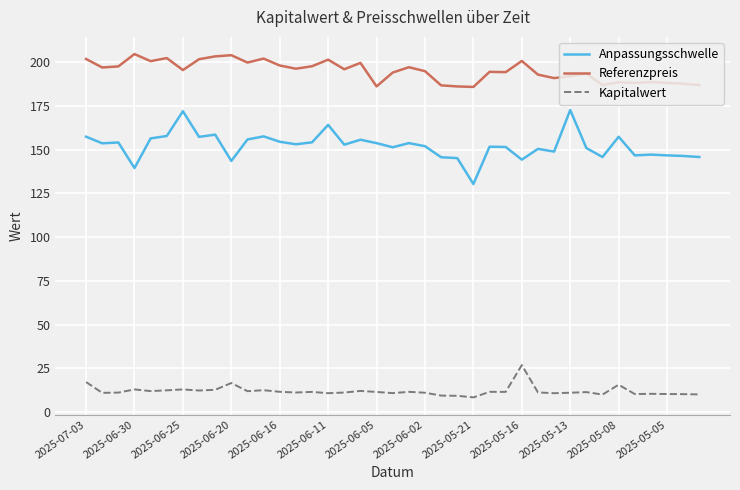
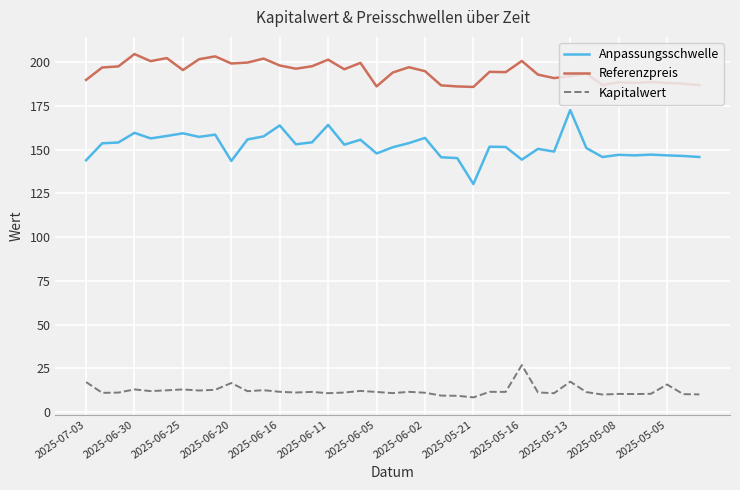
  {
    "Anpassungsschwelle": {
-     "2025-07-03": 157,
-     "2025-06-30": 140,
-     "2025-06-25": 172,
+     "2025-07-03": 144,
+     "2025-06-30": 160,
+     "2025-06-25": 159,
      "2025-06-20": 144,
-     "2025-06-16": 155,
+     "2025-06-16": 164,
      "2025-06-11": 164,
-     "2025-06-05": 154,
-     "2025-06-02": 152,
+     "2025-06-05": 148,
+     "2025-06-02": 157,
      "2025-05-21": 130,
      "2025-05-16": 144,
      "2025-05-13": 173,
-     "2025-05-08": 157,
+     "2025-05-08": 147,
      "2025-05-05": 147
    },
    "Referenzpreis": {
-     "2025-07-03": 202,
+     "2025-07-03": 190,
      "2025-06-30": 205,
      "2025-06-25": 196,
-     "2025-06-20": 204,
+     "2025-06-20": 199,
      "2025-06-16": 198,
      "2025-06-11": 201,
      "2025-06-05": 186,
      "2025-06-02": 195,
      "2025-05-21": 186,
      "2025-05-16": 201
    },
    "Kapitalwert": {
      "2025-07-03": 17,
      "2025-06-30": 13,
      "2025-06-25": 13,
      "2025-06-20": 17,
      "2025-06-16": 12,
      "2025-06-11": 11,
      "2025-06-05": 12,
      "2025-06-02": 11,
      "2025-05-21": 8,
      "2025-05-16": 27,
-     "2025-05-13": 11,
-     "2025-05-08": 16,
-     "2025-05-05": 10
+     "2025-05-13": 17,
+     "2025-05-08": 10,
+     "2025-05-05": 16
    }
  }
